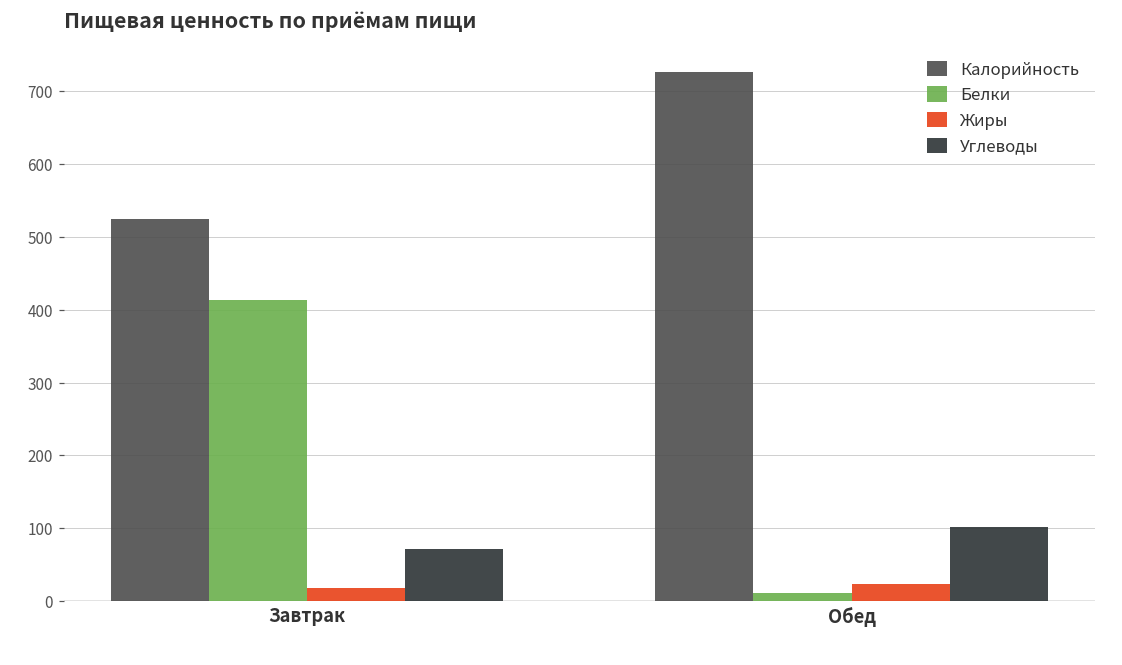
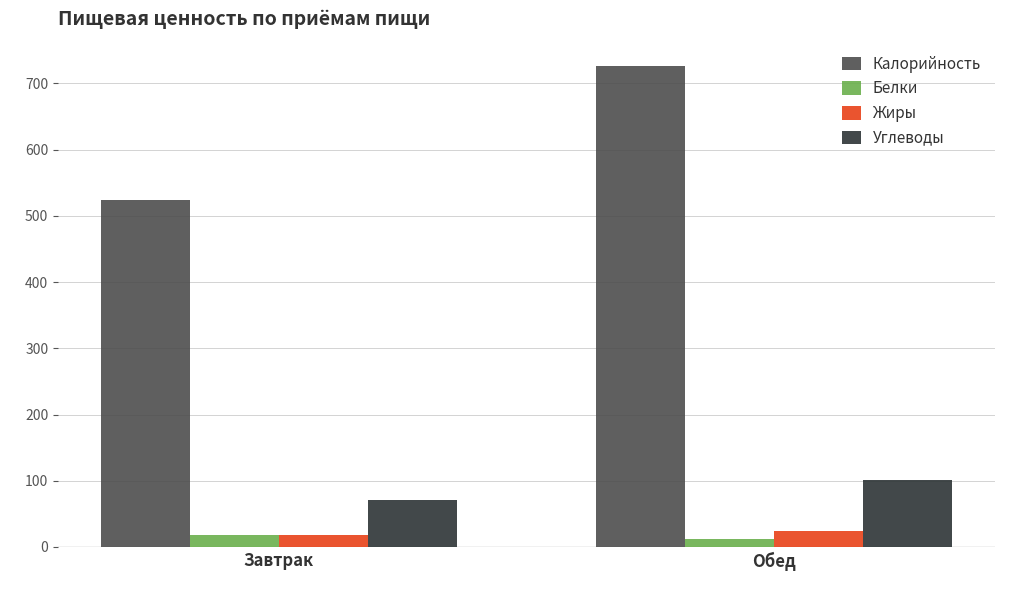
  {
    "Белки": {
-     "Завтрак": 410,
+     "Завтрак": 20,
      "Обед": 10
    },
    "Жиры": {
      "Завтрак": 20,
      "Обед": 20
    }
  }
